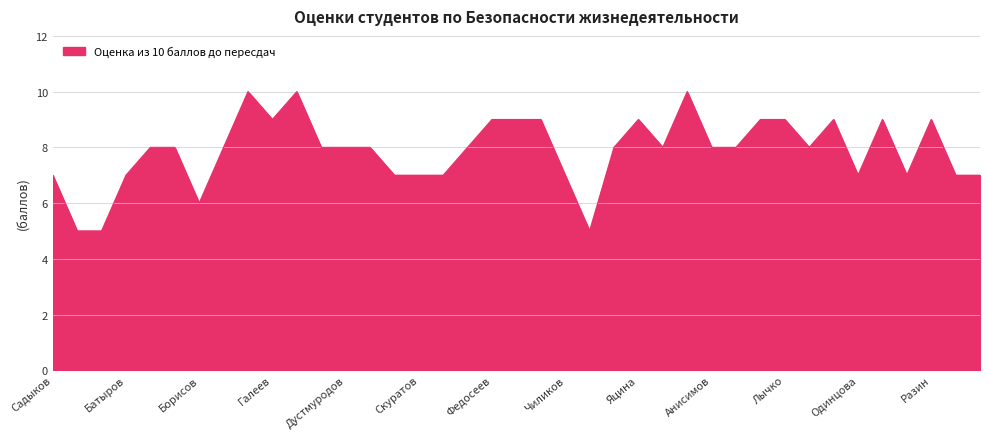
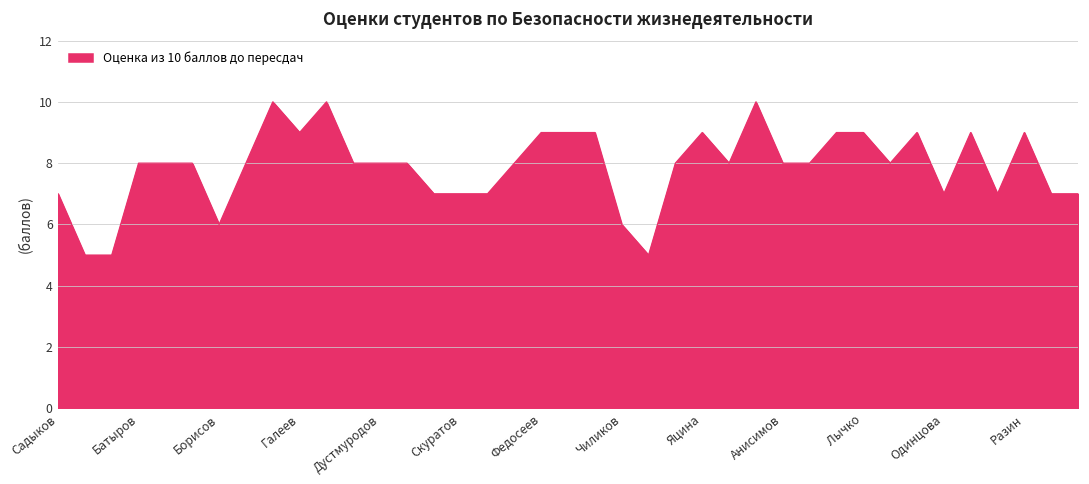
  {
    "Садыков": 7,
-   "Батыров": 7,
+   "Батыров": 8,
    "Борисов": 6,
    "Галеев": 9,
    "Дустмуродов": 8,
    "Скуратов": 7,
    "Федосеев": 9,
-   "Чиликов": 7,
+   "Чиликов": 6,
    "Яцина": 9,
    "Анисимов": 8,
    "Лычко": 9,
    "Одинцова": 7,
    "Разин": 9
  }
